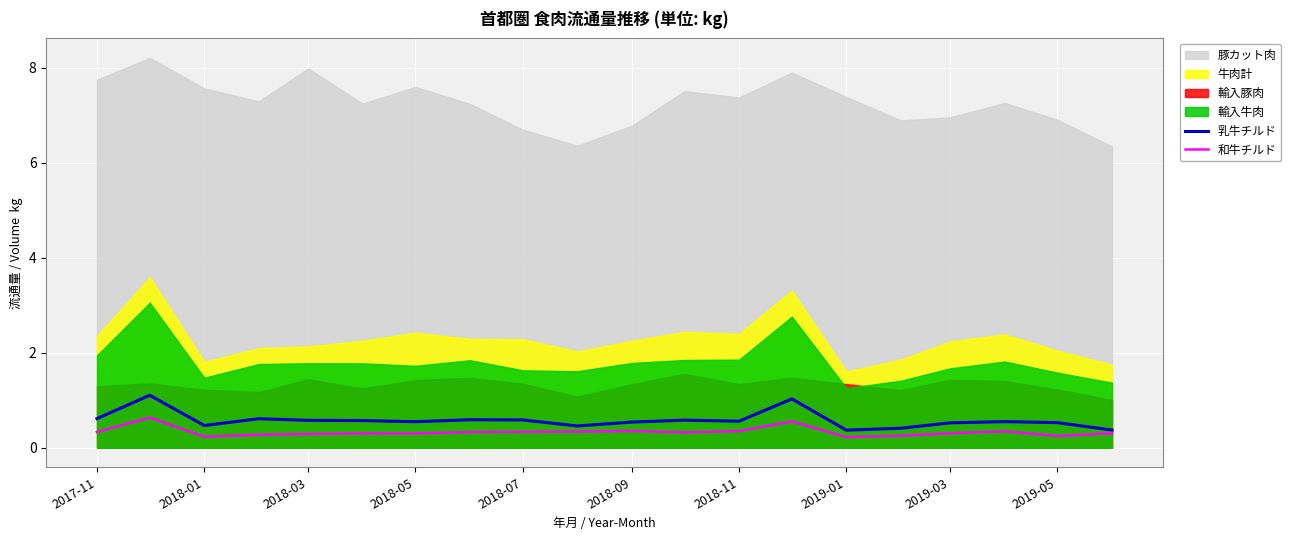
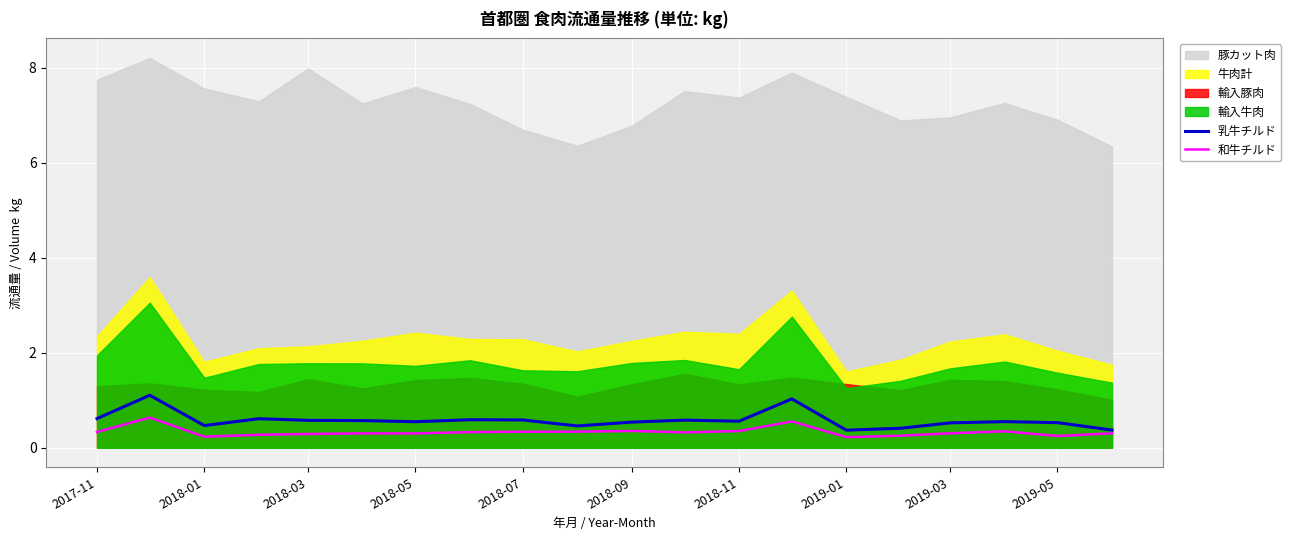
  {
    "乳牛チルド": {
      "2017-11": 0.6,
      "2018-01": 0.5,
      "2018-03": 0.6,
      "2018-05": 0.5,
      "2018-07": 0.6,
      "2018-09": 0.5,
      "2018-11": 0.6,
      "2019-01": 0.4,
      "2019-03": 0.5,
      "2019-05": 0.5
    },
    "豚カット肉": {
      "2017-11": 7.7,
      "2018-01": 7.6,
      "2018-03": 8.0,
      "2018-05": 7.6,
      "2018-07": 6.7,
      "2018-09": 6.8,
      "2018-11": 7.4,
      "2019-01": 7.4,
      "2019-03": 7.0,
      "2019-05": 6.9
    },
    "和牛チルド": {
      "2017-11": 0.3,
      "2018-01": 0.2,
      "2018-03": 0.3,
      "2018-05": 0.3,
      "2018-07": 0.3,
      "2018-09": 0.4,
      "2018-11": 0.4,
      "2019-01": 0.2,
      "2019-03": 0.3,
      "2019-05": 0.2
    },
    "牛肉計": {
      "2017-11": 2.3,
      "2018-01": 1.8,
      "2018-03": 2.1,
      "2018-05": 2.4,
      "2018-07": 2.3,
      "2018-09": 2.2,
      "2018-11": 2.4,
      "2019-01": 1.6,
      "2019-03": 2.2,
      "2019-05": 2.0
    },
    "輸入豚肉": {
      "2017-11": 1.3,
      "2018-01": 1.2,
      "2018-03": 1.4,
      "2018-05": 1.4,
      "2018-07": 1.3,
      "2018-09": 1.3,
      "2018-11": 1.3,
      "2019-01": 1.3,
      "2019-03": 1.4,
      "2019-05": 1.2
    },
    "輸入牛肉": {
      "2017-11": 1.9,
      "2018-01": 1.5,
      "2018-03": 1.8,
      "2018-05": 1.7,
      "2018-07": 1.6,
      "2018-09": 1.8,
-     "2018-11": 1.9,
+     "2018-11": 1.7,
      "2019-01": 1.3,
      "2019-03": 1.7,
      "2019-05": 1.6
    }
  }
